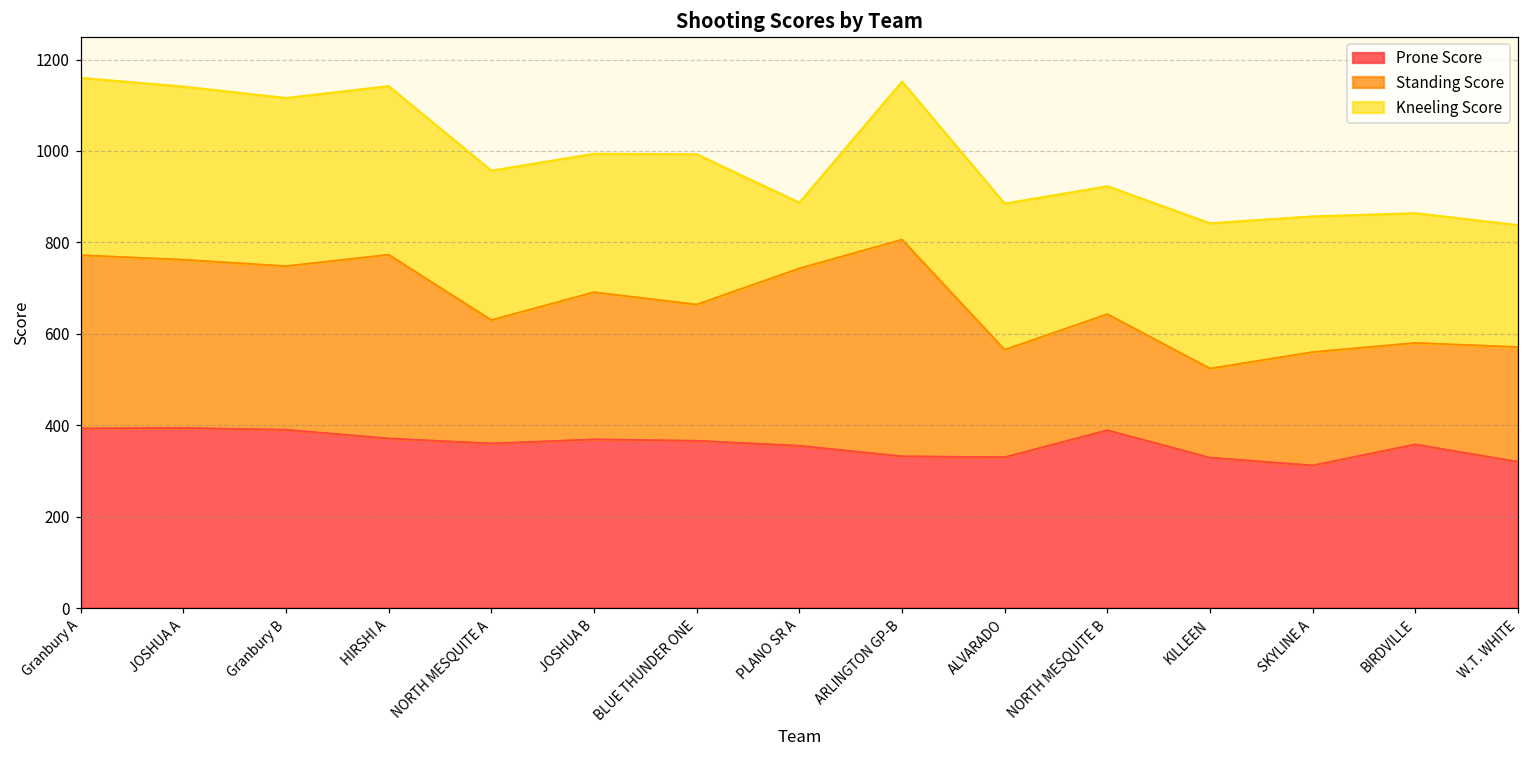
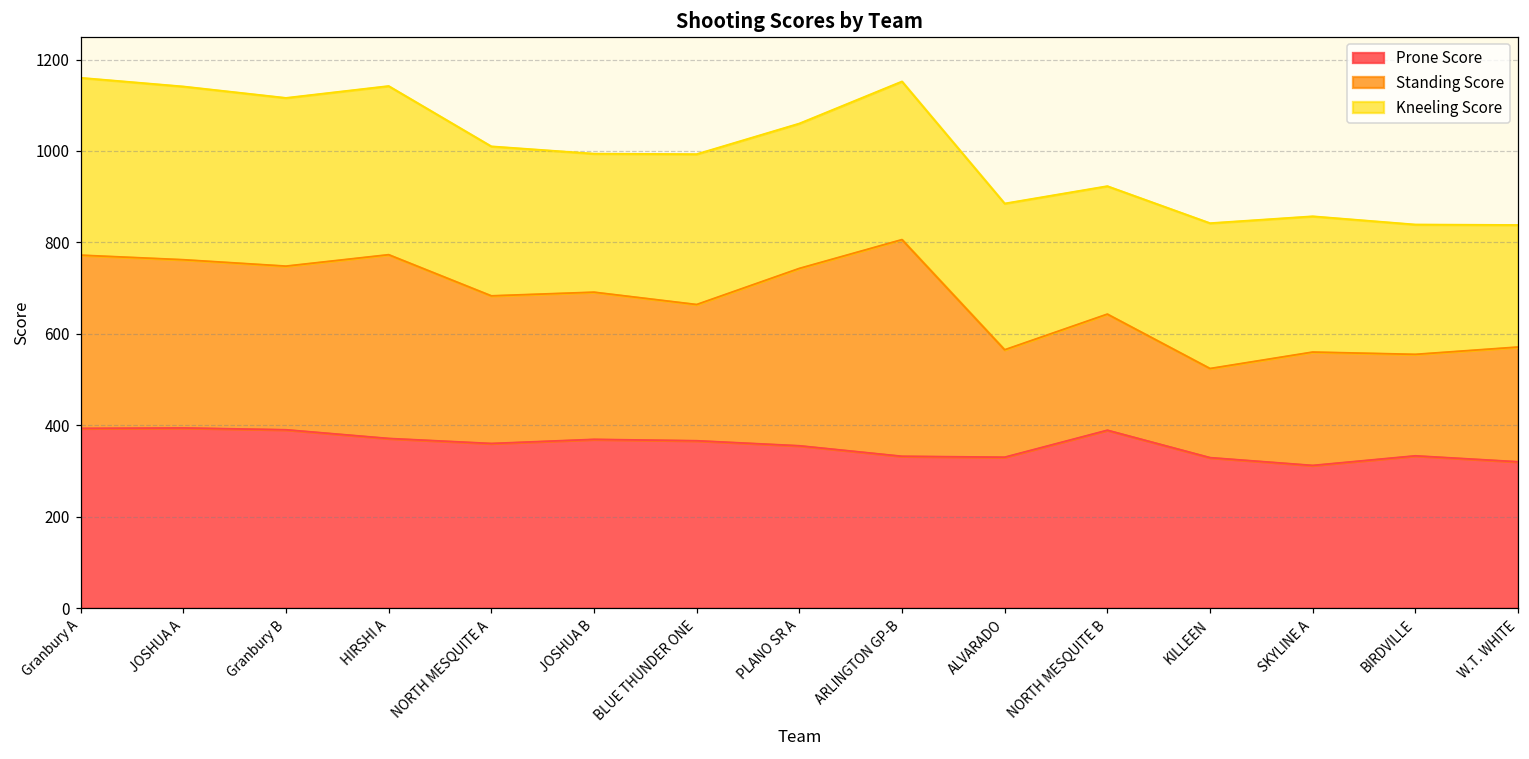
  {
    "Prone Score": {
      "Granbury A": 390,
      "JOSHUA A": 390,
      "Granbury B": 390,
      "HIRSHI A": 370,
      "NORTH MESQUITE A": 360,
      "JOSHUA B": 370,
      "BLUE THUNDER ONE": 370,
      "PLANO SR A": 360,
      "ARLINGTON GP-B": 330,
      "ALVARADO": 330,
      "NORTH MESQUITE B": 390,
      "KILLEEN": 330,
      "SKYLINE A": 310,
-     "BIRDVILLE": 360,
+     "BIRDVILLE": 330,
      "W.T. WHITE": 320
    },
    "Standing Score": {
      "Granbury A": 380,
      "JOSHUA A": 370,
      "Granbury B": 360,
      "HIRSHI A": 400,
-     "NORTH MESQUITE A": 270,
+     "NORTH MESQUITE A": 320,
      "JOSHUA B": 320,
      "BLUE THUNDER ONE": 300,
      "PLANO SR A": 390,
      "ARLINGTON GP-B": 470,
      "ALVARADO": 240,
      "NORTH MESQUITE B": 250,
      "KILLEEN": 200,
      "SKYLINE A": 250,
      "BIRDVILLE": 220,
      "W.T. WHITE": 250
    },
    "Kneeling Score": {
      "Granbury A": 390,
      "JOSHUA A": 380,
      "Granbury B": 370,
      "HIRSHI A": 370,
      "NORTH MESQUITE A": 330,
      "JOSHUA B": 300,
      "BLUE THUNDER ONE": 330,
-     "PLANO SR A": 140,
+     "PLANO SR A": 320,
      "ARLINGTON GP-B": 350,
      "ALVARADO": 320,
      "NORTH MESQUITE B": 280,
      "KILLEEN": 320,
      "SKYLINE A": 300,
      "BIRDVILLE": 280,
      "W.T. WHITE": 270
    }
  }
